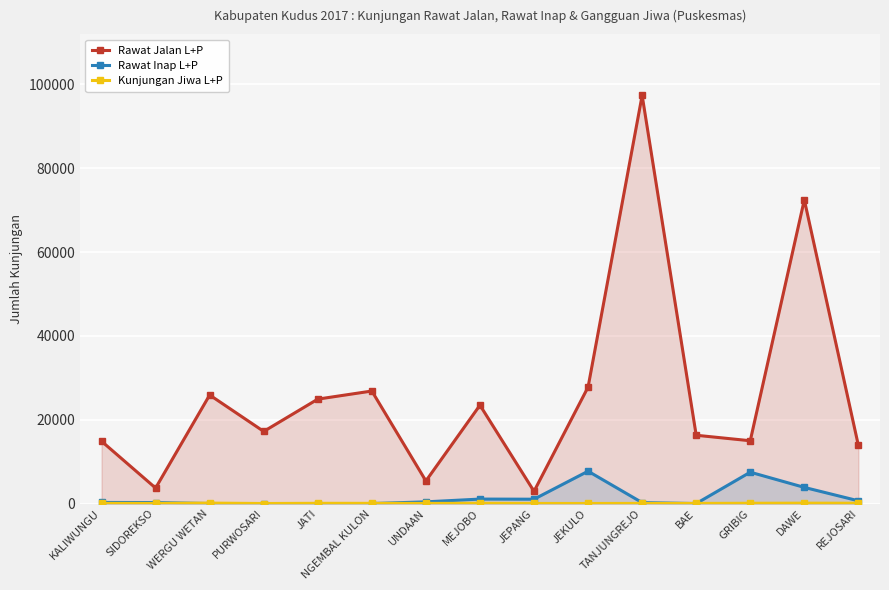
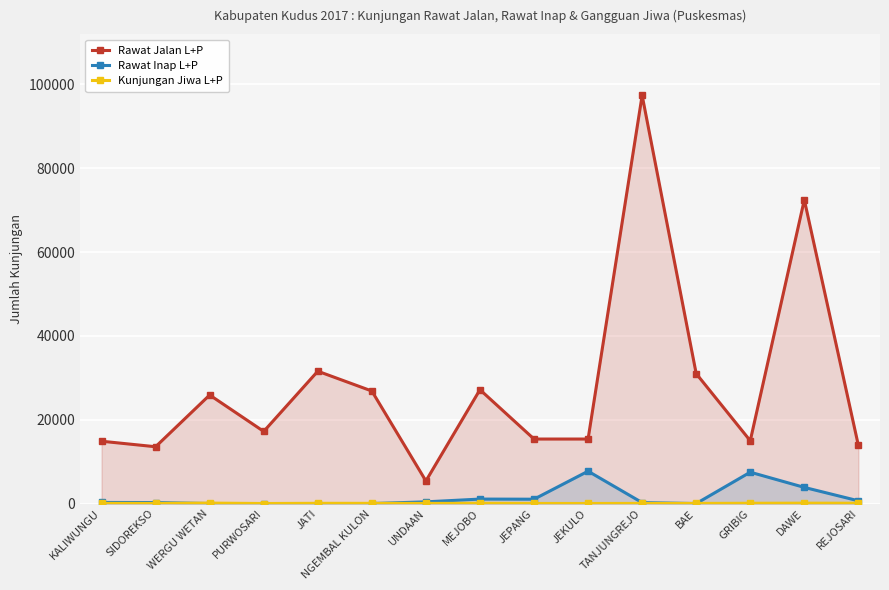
  {
    "Rawat Jalan L+P": {
      "KALIWUNGU": 15000,
-     "SIDOREKSO": 4000,
+     "SIDOREKSO": 14000,
      "WERGU WETAN": 26000,
      "PURWOSARI": 17000,
-     "JATI": 25000,
+     "JATI": 32000,
      "NGEMBAL KULON": 27000,
      "UNDAAN": 5000,
-     "MEJOBO": 23000,
-     "JEPANG": 3000,
-     "JEKULO": 28000,
+     "MEJOBO": 27000,
+     "JEPANG": 15000,
+     "JEKULO": 15000,
      "TANJUNGREJO": 97000,
-     "BAE": 16000,
+     "BAE": 31000,
      "GRIBIG": 15000,
      "DAWE": 72000,
      "REJOSARI": 14000
    },
    "Rawat Inap L+P": {
      "MEJOBO": 1000,
      "JEPANG": 1000,
      "JEKULO": 8000,
      "GRIBIG": 7000,
      "DAWE": 4000
    },
    "Kunjungan Jiwa L+P": {
      "MEJOBO": 0,
      "JEPANG": 0,
      "JEKULO": 0,
      "GRIBIG": 0,
      "DAWE": 0
    }
  }
